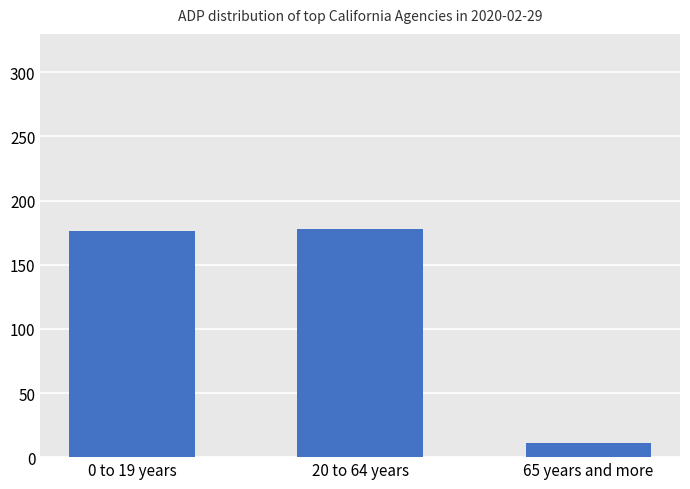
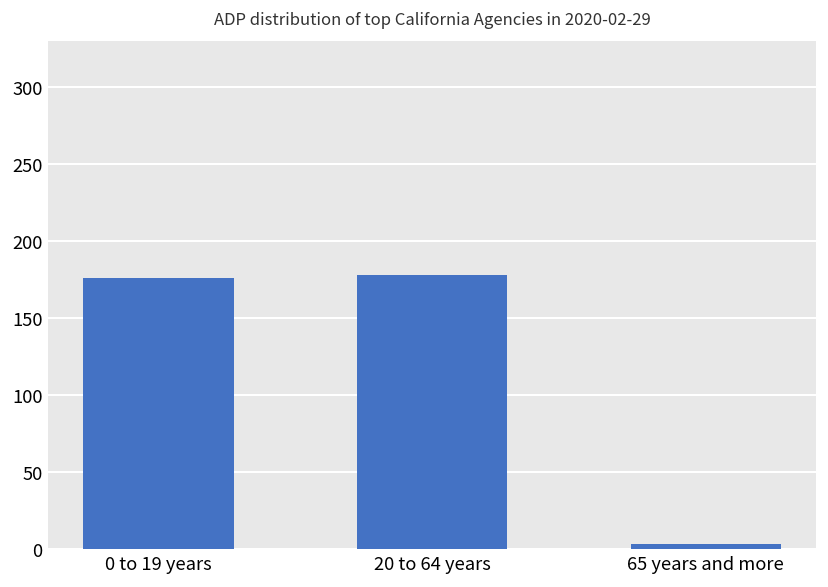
  {
    "0 to 19 years": 176,
    "20 to 64 years": 178,
-   "65 years and more": 11
+   "65 years and more": 3
  }
